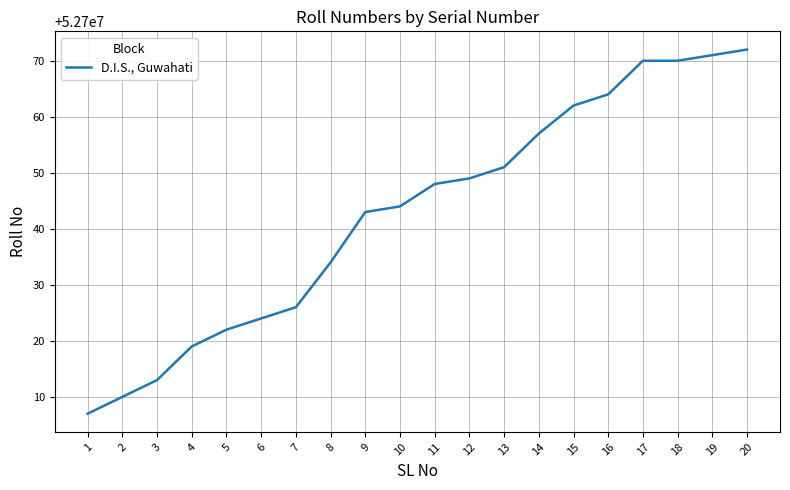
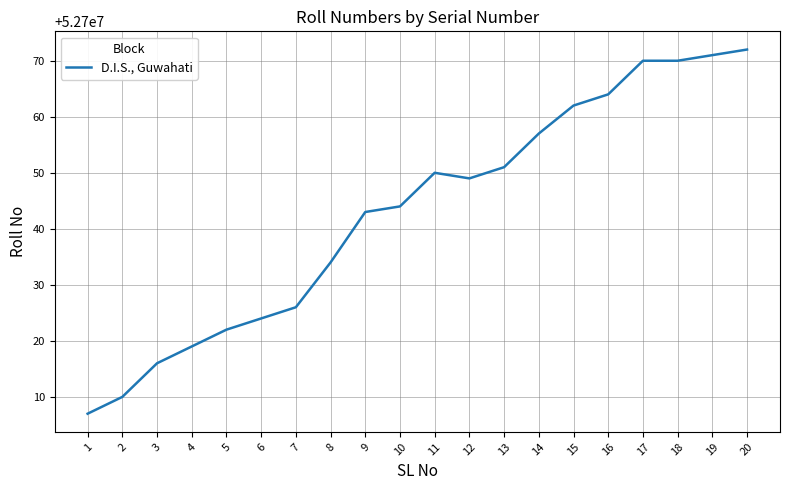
  {
    "1": 52700007,
    "2": 52700010,
-   "3": 52700013,
+   "3": 52700016,
    "4": 52700019,
    "5": 52700022,
    "6": 52700024,
    "7": 52700026,
    "8": 52700034,
    "9": 52700043,
    "10": 52700044,
-   "11": 52700048,
+   "11": 52700050,
    "12": 52700049,
    "13": 52700051,
    "14": 52700057,
    "15": 52700062,
    "16": 52700064,
    "17": 52700070,
    "18": 52700070,
    "19": 52700071,
    "20": 52700072
  }
